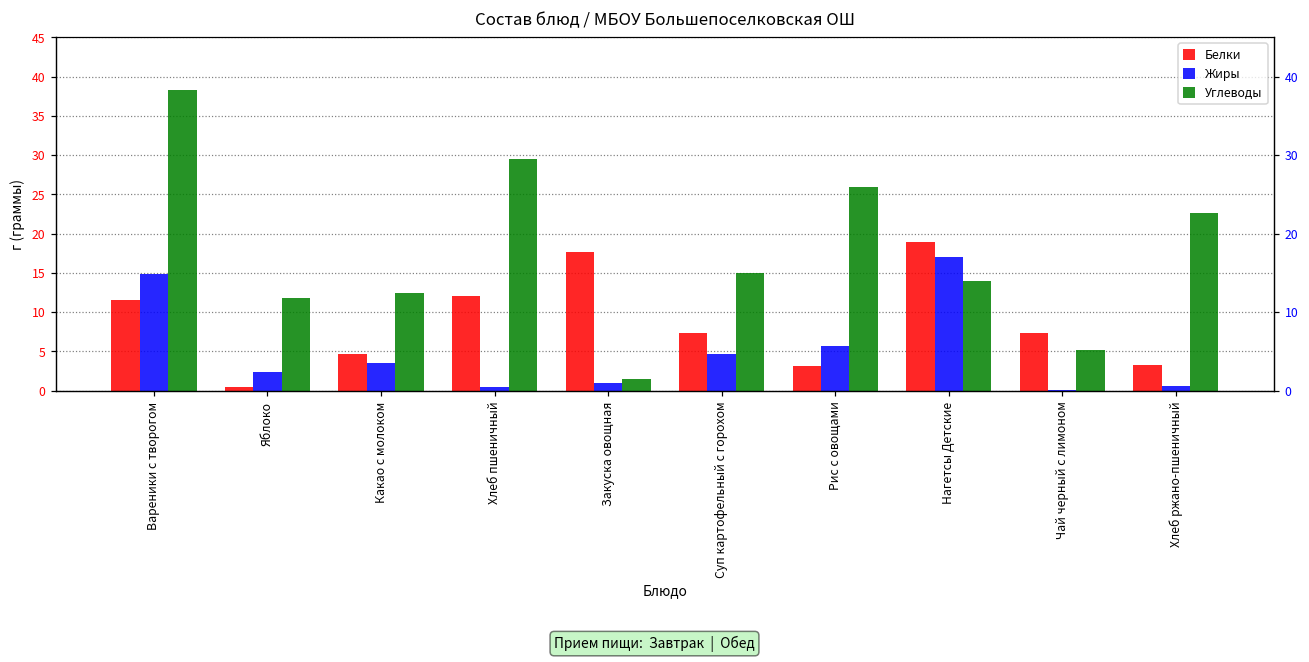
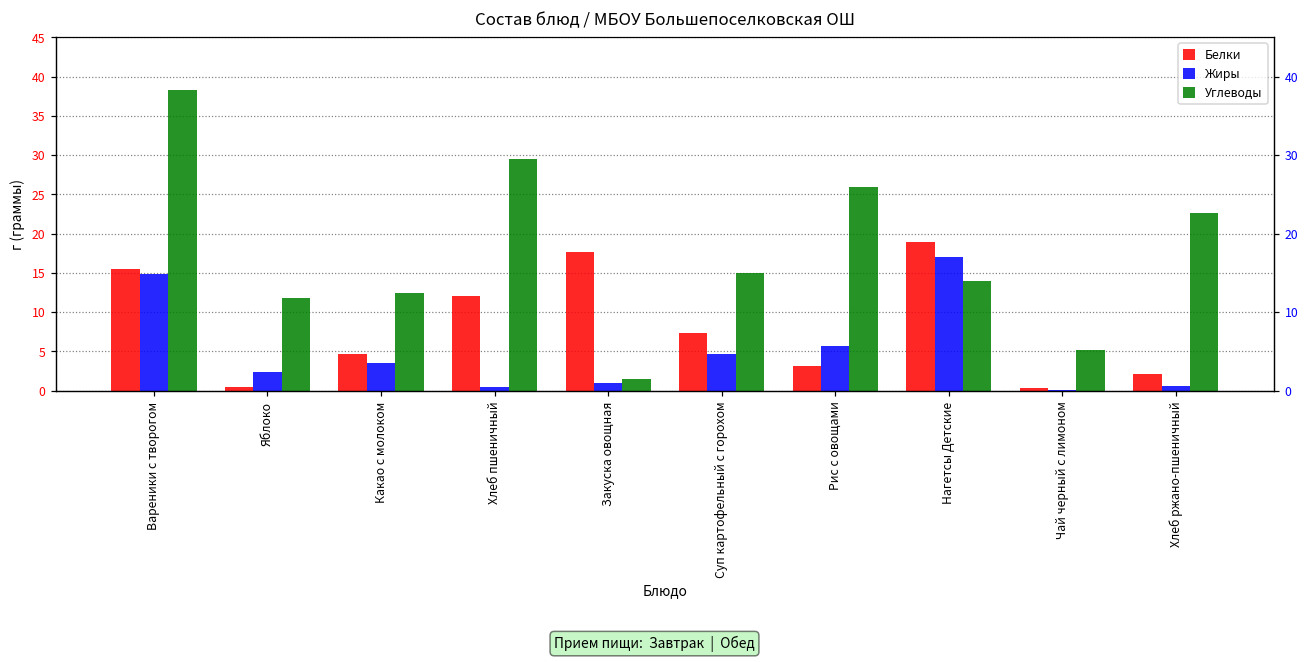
  {
    "Белки": {
-     "Вареники с творогом": 12,
+     "Вареники с творогом": 16,
      "Яблоко": 1,
      "Какао с молоком": 5,
      "Хлеб пшеничный": 12,
      "Закуска овощная": 18,
      "Суп картофельный с горохом": 7,
      "Рис с овощами": 3,
      "Нагетсы Детские": 19,
-     "Чай черный с лимоном": 7,
-     "Хлеб ржано-пшеничный": 3
+     "Чай черный с лимоном": 0,
+     "Хлеб ржано-пшеничный": 2
    },
    "Жиры": {
      "Вареники с творогом": 15,
      "Яблоко": 2,
      "Какао с молоком": 4,
      "Хлеб пшеничный": 1,
      "Закуска овощная": 1,
      "Суп картофельный с горохом": 5,
      "Рис с овощами": 6,
      "Нагетсы Детские": 17,
      "Хлеб ржано-пшеничный": 1
    },
    "Углеводы": {
      "Вареники с творогом": 38,
      "Яблоко": 12,
      "Какао с молоком": 13,
      "Хлеб пшеничный": 30,
      "Закуска овощная": 2,
      "Суп картофельный с горохом": 15,
      "Рис с овощами": 26,
      "Нагетсы Детские": 14,
      "Чай черный с лимоном": 5,
      "Хлеб ржано-пшеничный": 23
    }
  }
